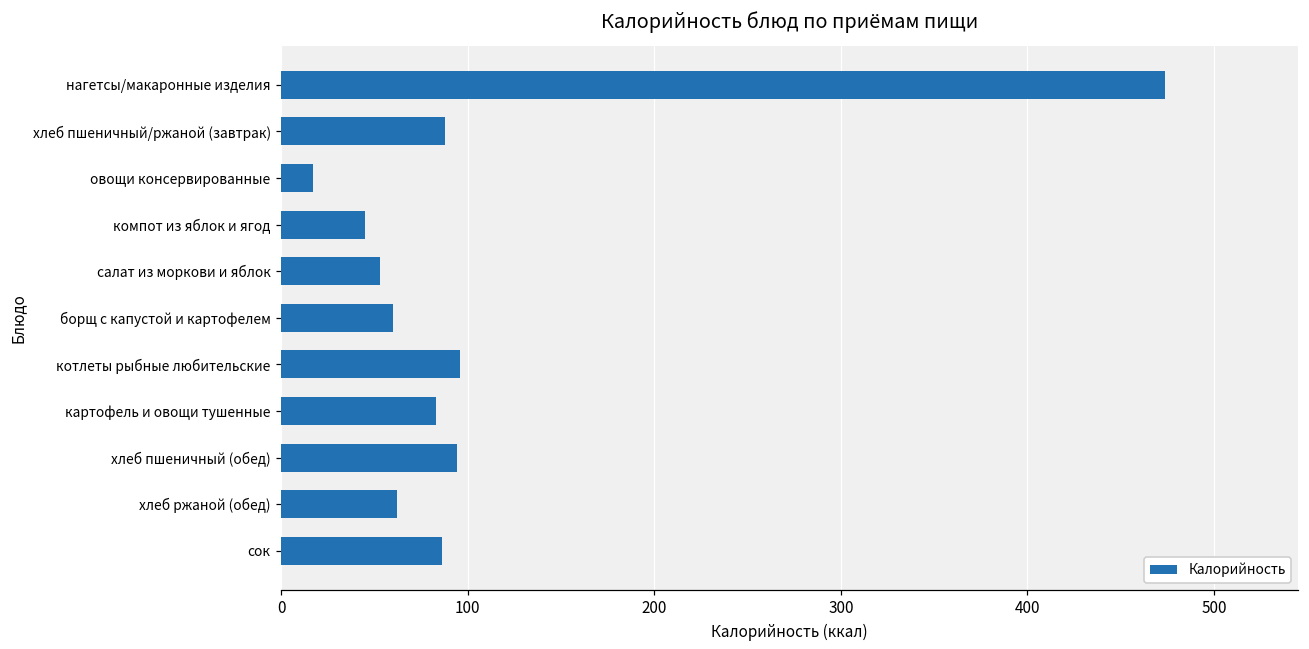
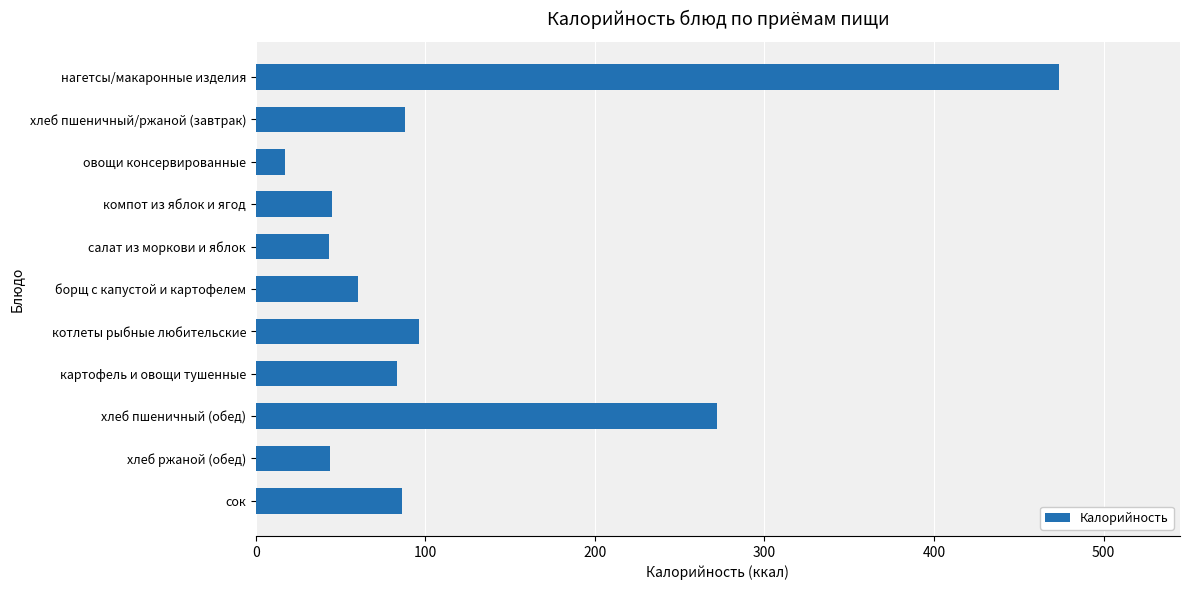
  {
    "нагетсы/макаронные изделия": 474,
    "хлеб пшеничный/ржаной (завтрак)": 88,
    "овощи консервированные": 17,
    "компот из яблок и ягод": 45,
-   "салат из моркови и яблок": 53,
+   "салат из моркови и яблок": 43,
    "борщ с капустой и картофелем": 60,
    "котлеты рыбные любительские": 96,
    "картофель и овощи тушенные": 83,
-   "хлеб пшеничный (обед)": 94,
-   "хлеб ржаной (обед)": 62,
+   "хлеб пшеничный (обед)": 272,
+   "хлеб ржаной (обед)": 44,
    "сок": 86
  }
